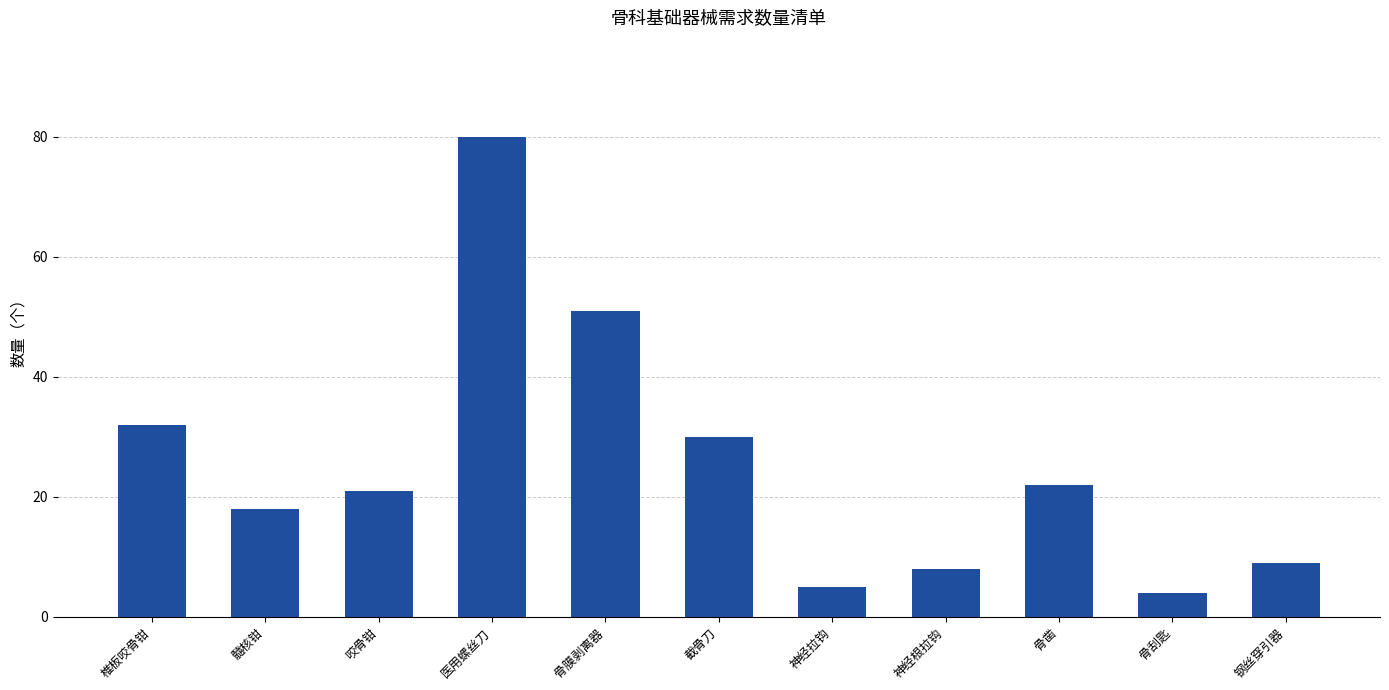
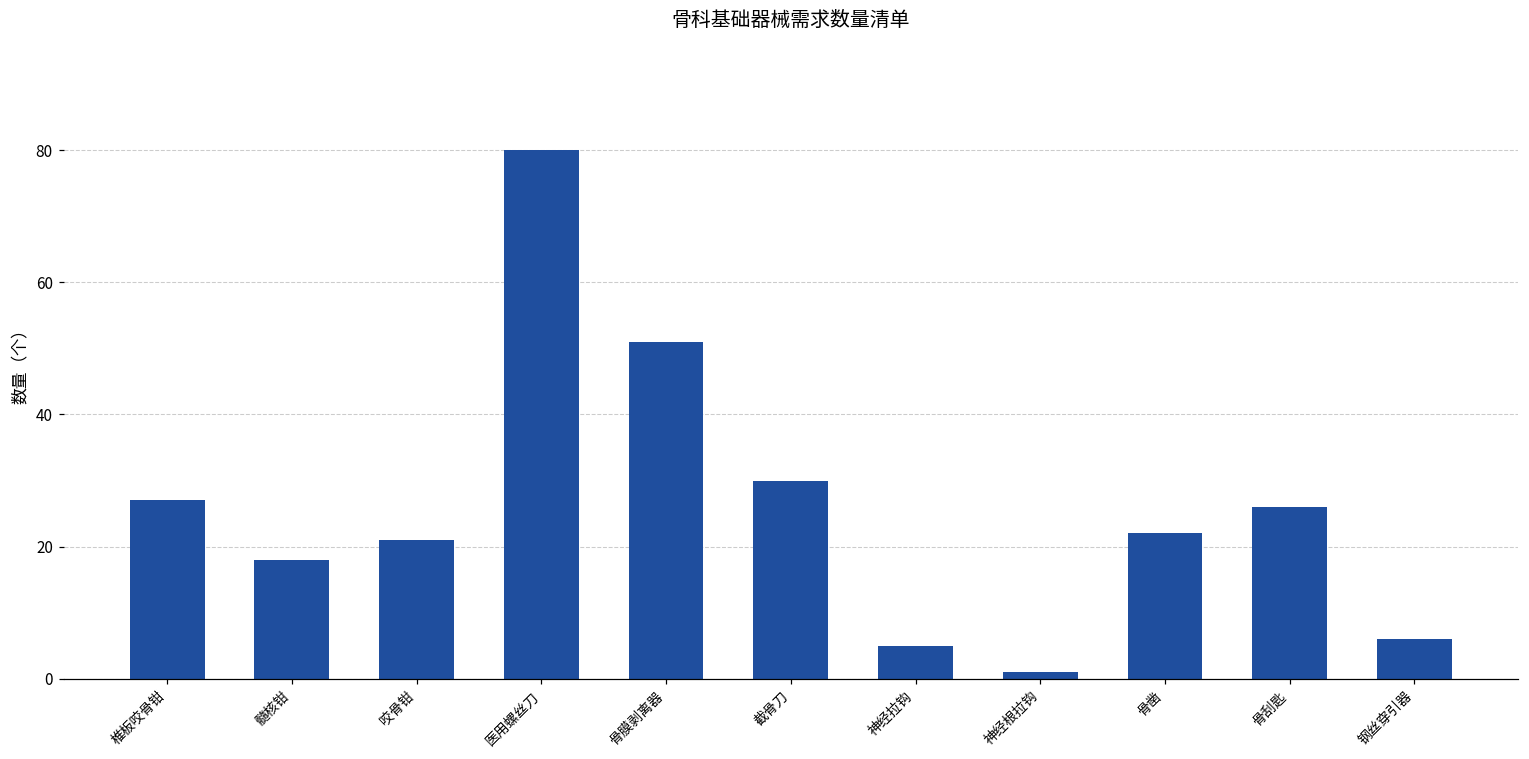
  {
-   "椎板咬骨钳": 32,
+   "椎板咬骨钳": 27,
    "髓核钳": 18,
    "咬骨钳": 21,
    "医用螺丝刀": 80,
    "骨膜剥离器": 51,
    "截骨刀": 30,
    "神经拉钩": 5,
-   "神经根拉钩": 8,
+   "神经根拉钩": 1,
    "骨凿": 22,
-   "骨刮匙": 4,
-   "钢丝穿引器": 9
+   "骨刮匙": 26,
+   "钢丝穿引器": 6
  }
